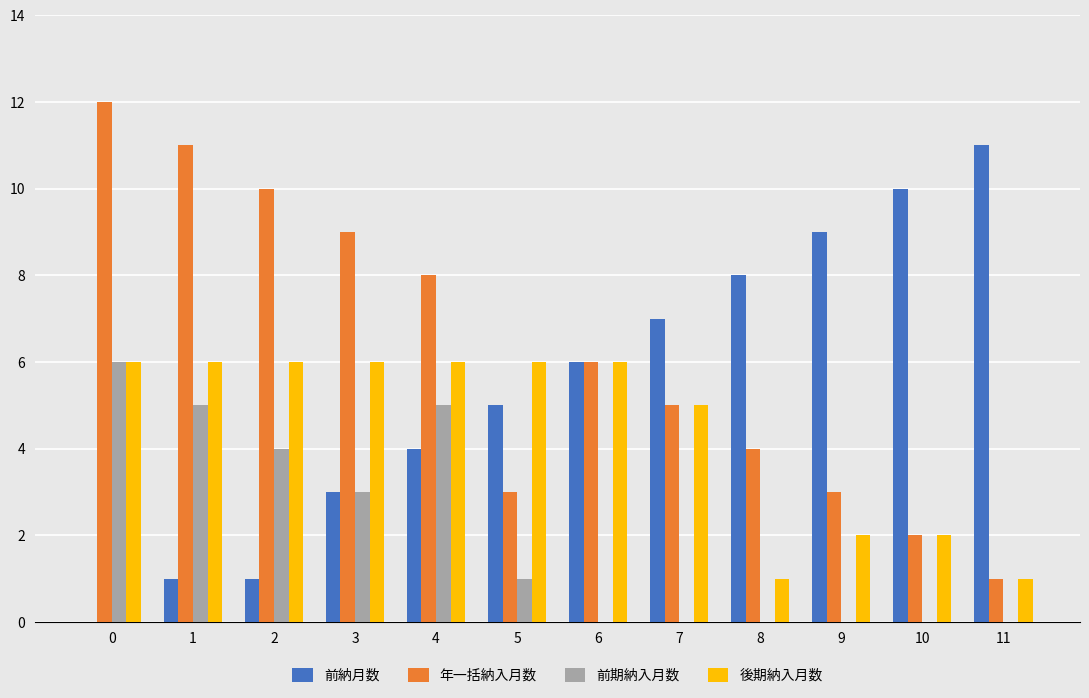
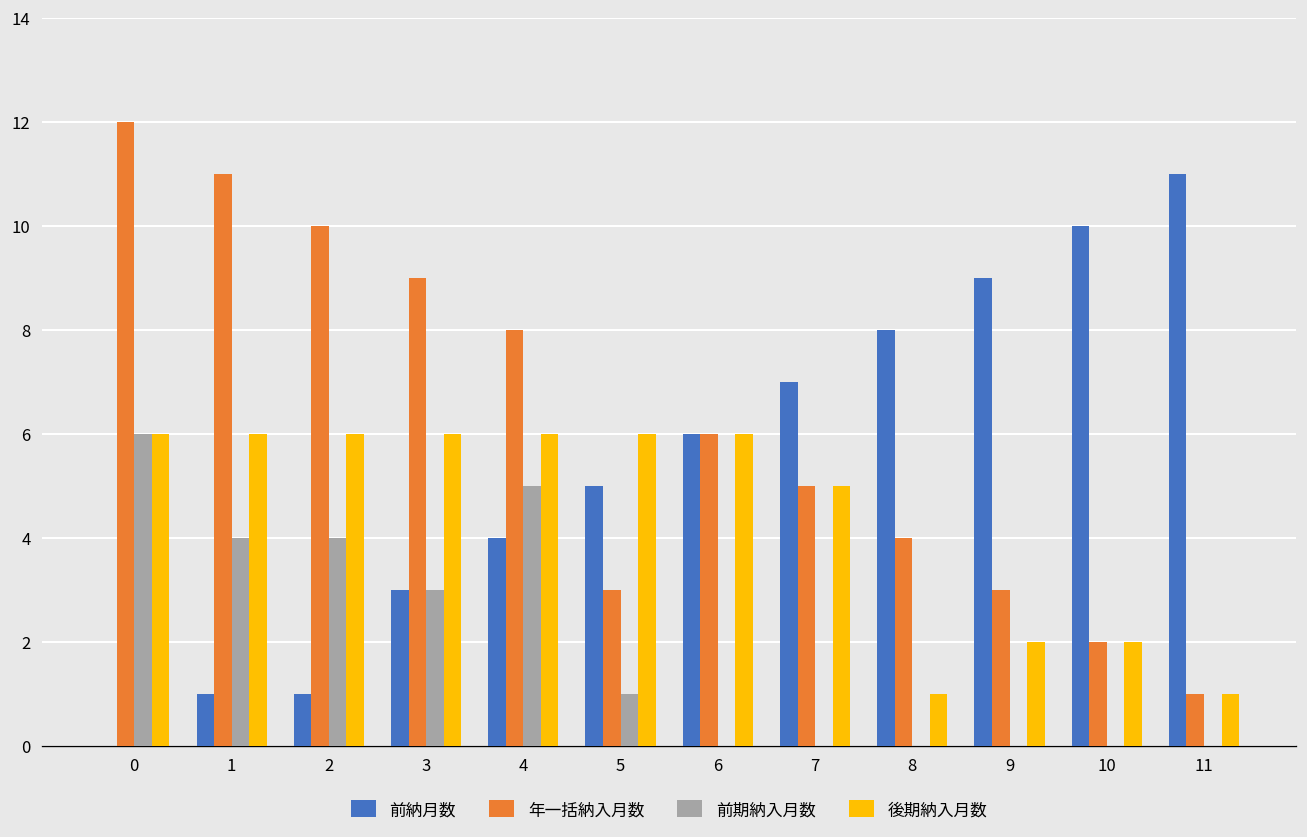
  {
    "前納月数": {
      "0": 0,
      "1": 1,
      "2": 1,
      "3": 3,
      "4": 4,
      "5": 5,
      "6": 6,
      "7": 7,
      "8": 8,
      "9": 9,
      "10": 10,
      "11": 11
    },
    "年一括納入月数": {
      "0": 12,
      "1": 11,
      "2": 10,
      "3": 9,
      "4": 8,
      "5": 3,
      "6": 6,
      "7": 5,
      "8": 4,
      "9": 3,
      "10": 2,
      "11": 1
    },
    "前期納入月数": {
      "0": 6,
-     "1": 5,
+     "1": 4,
      "2": 4,
      "3": 3,
      "4": 5,
      "5": 1,
      "6": 0,
      "7": 0,
      "8": 0,
      "9": 0,
      "10": 0,
      "11": 0
    },
    "後期納入月数": {
      "0": 6,
      "1": 6,
      "2": 6,
      "3": 6,
      "4": 6,
      "5": 6,
      "6": 6,
      "7": 5,
      "8": 1,
      "9": 2,
      "10": 2,
      "11": 1
    }
  }
